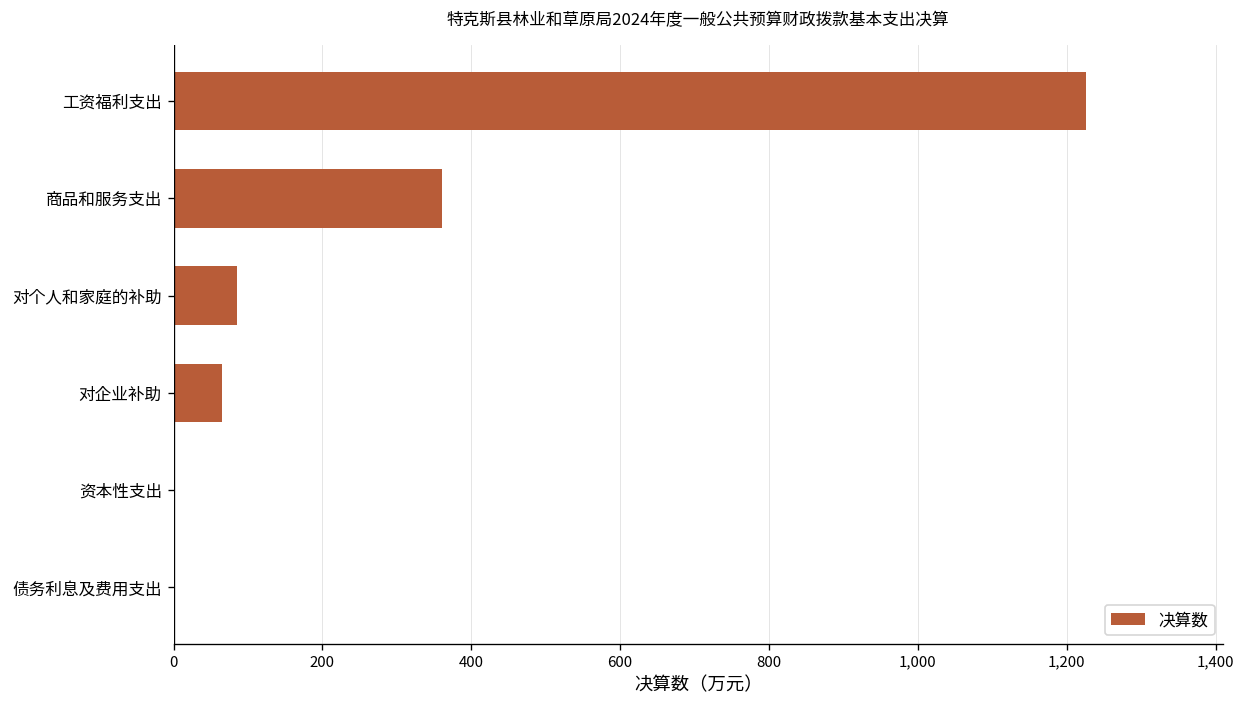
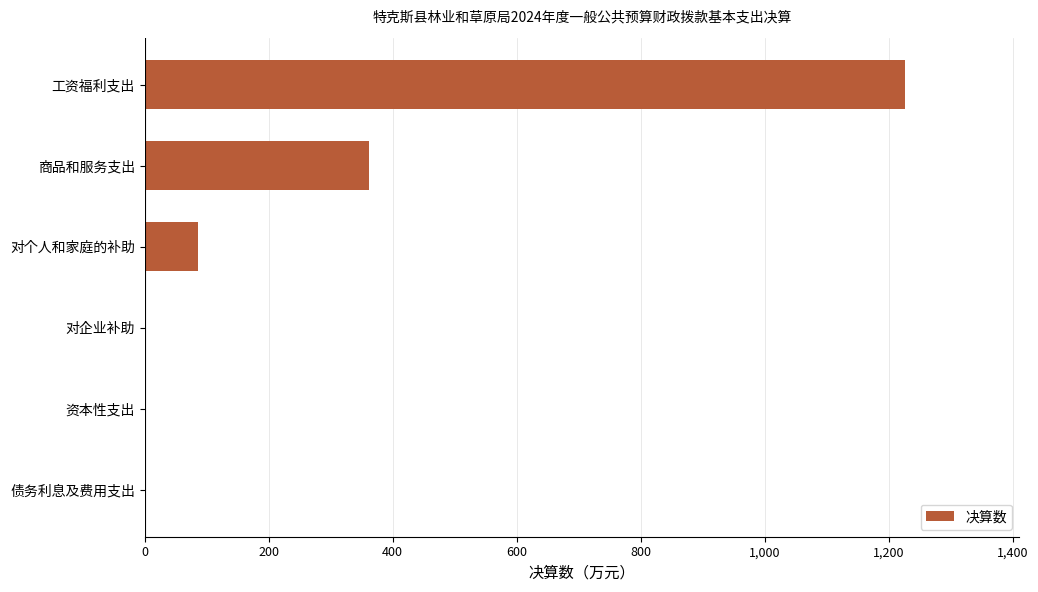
  {
    "工资福利支出": "1,230",
    "商品和服务支出": "360",
    "对个人和家庭的补助": "90",
-   "对企业补助": "70",
+   "对企业补助": "0",
    "资本性支出": "0",
    "债务利息及费用支出": "0"
  }
